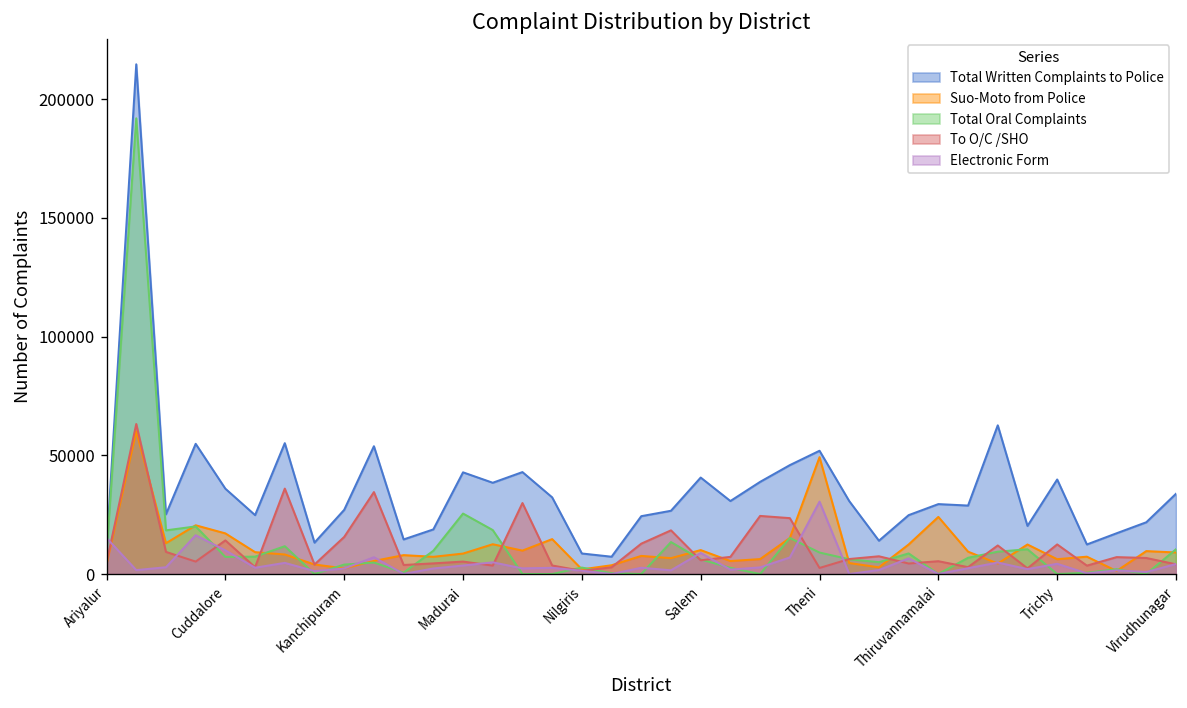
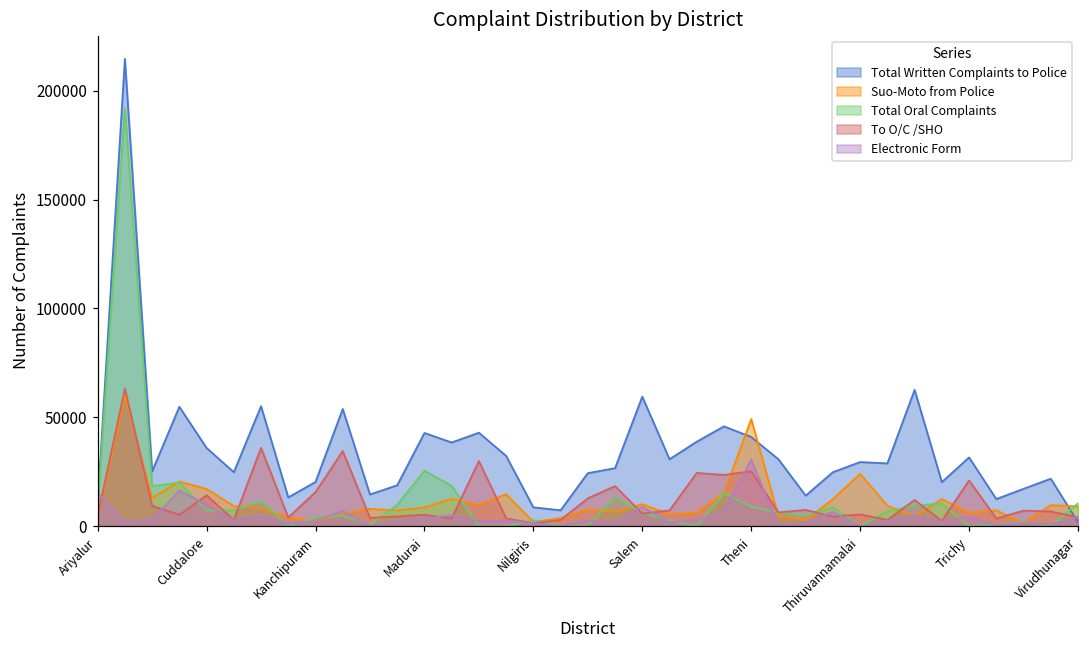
  {
    "Total Written Complaints to Police": {
      "Ariyalur": 10000,
      "Cuddalore": 36000,
-     "Kanchipuram": 27000,
+     "Kanchipuram": 20000,
      "Madurai": 43000,
      "Nilgiris": 9000,
-     "Salem": 41000,
-     "Theni": 52000,
+     "Salem": 60000,
+     "Theni": 41000,
      "Thiruvannamalai": 29000,
-     "Trichy": 40000,
-     "Virudhunagar": 34000
+     "Trichy": 32000,
+     "Virudhunagar": 2000
    },
    "Suo-Moto from Police": {
      "Cuddalore": 17000,
      "Madurai": 9000,
      "Theni": 49000,
      "Thiruvannamalai": 24000,
      "Trichy": 6000,
      "Virudhunagar": 9000
    },
    "Total Oral Complaints": {
      "Ariyalur": 8000,
      "Cuddalore": 7000,
      "Kanchipuram": 4000,
      "Madurai": 25000,
      "Theni": 9000,
      "Trichy": 0,
      "Virudhunagar": 10000
    },
    "To O/C /SHO": {
      "Cuddalore": 14000,
      "Kanchipuram": 16000,
      "Madurai": 5000,
-     "Theni": 3000,
+     "Theni": 25000,
      "Thiruvannamalai": 5000,
-     "Trichy": 12000
+     "Trichy": 21000
    },
    "Electronic Form": {
      "Ariyalur": 15000,
      "Cuddalore": 10000,
      "Madurai": 4000,
      "Theni": 30000,
      "Trichy": 4000
    }
  }
